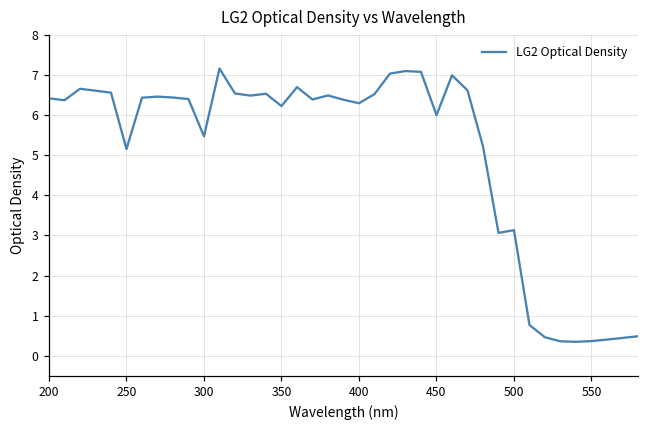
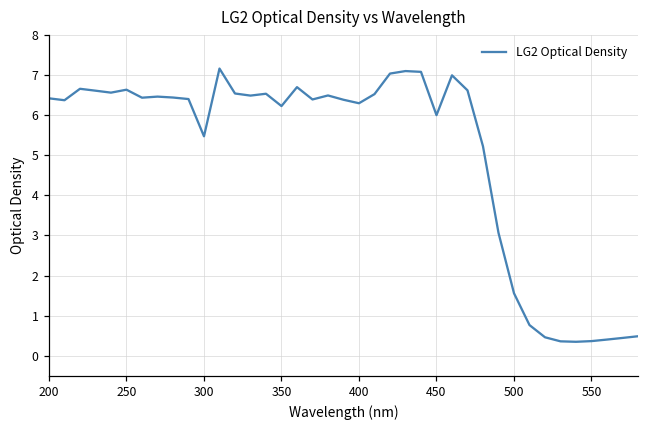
  {
    "200": 6.4,
-   "250": 5.2,
+   "250": 6.6,
    "300": 5.5,
    "350": 6.2,
    "400": 6.3,
    "450": 6.0,
-   "500": 3.1,
+   "500": 1.6,
    "550": 0.4
  }
